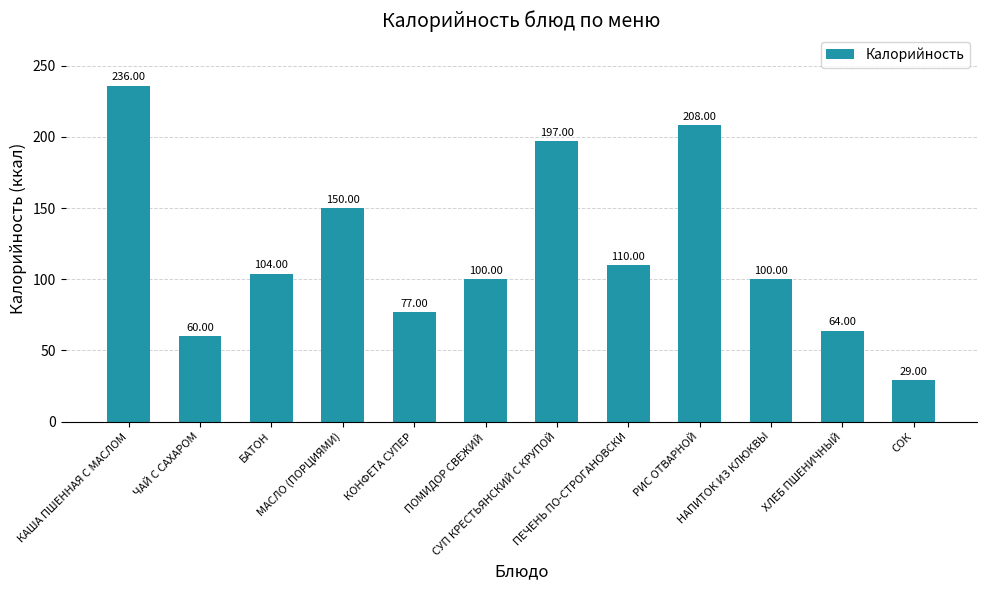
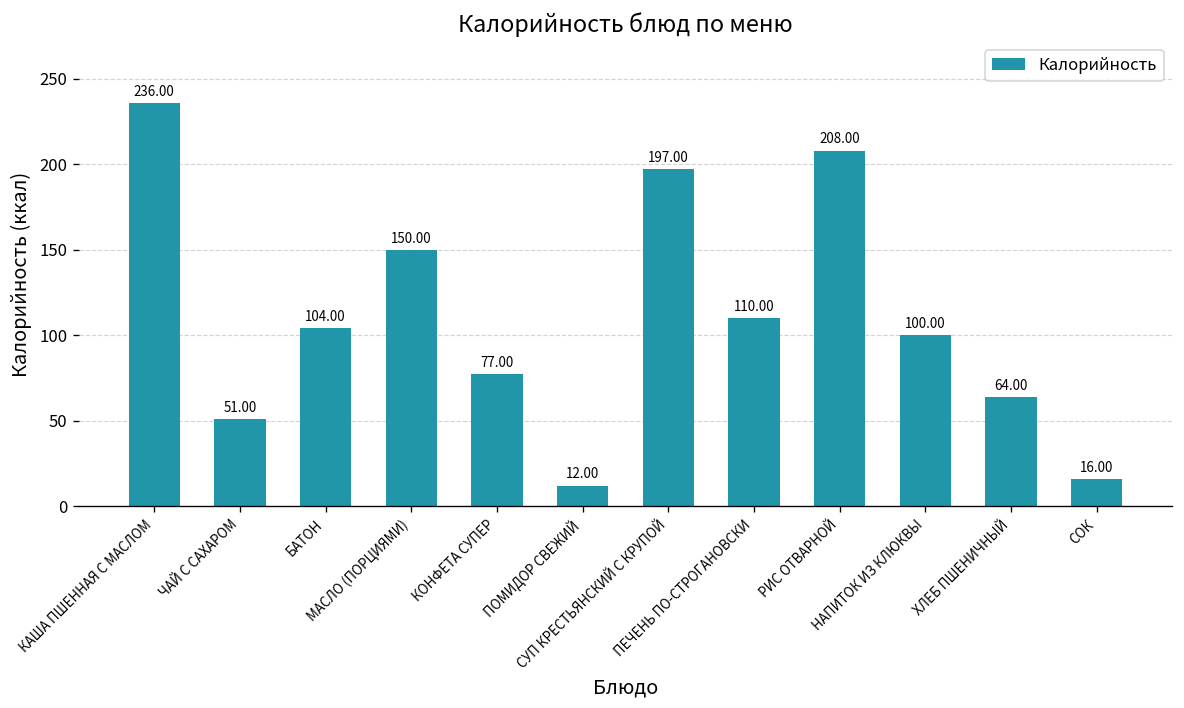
  {
    "КАША ПШЕННАЯ С МАСЛОМ": 236.00,
-   "ЧАЙ С САХАРОМ": 60.00,
+   "ЧАЙ С САХАРОМ": 51.00,
    "БАТОН": 104.00,
    "МАСЛО (ПОРЦИЯМИ)": 150.00,
    "КОНФЕТА СУПЕР": 77.00,
-   "ПОМИДОР СВЕЖИЙ": 100.00,
+   "ПОМИДОР СВЕЖИЙ": 12.00,
    "СУП КРЕСТЬЯНСКИЙ С КРУПОЙ": 197.00,
    "ПЕЧЕНЬ ПО-СТРОГАНОВСКИ": 110.00,
    "РИС ОТВАРНОЙ": 208.00,
    "НАПИТОК ИЗ КЛЮКВЫ": 100.00,
    "ХЛЕБ ПШЕНИЧНЫЙ": 64.00,
-   "СОК": 29.00
+   "СОК": 16.00
  }
